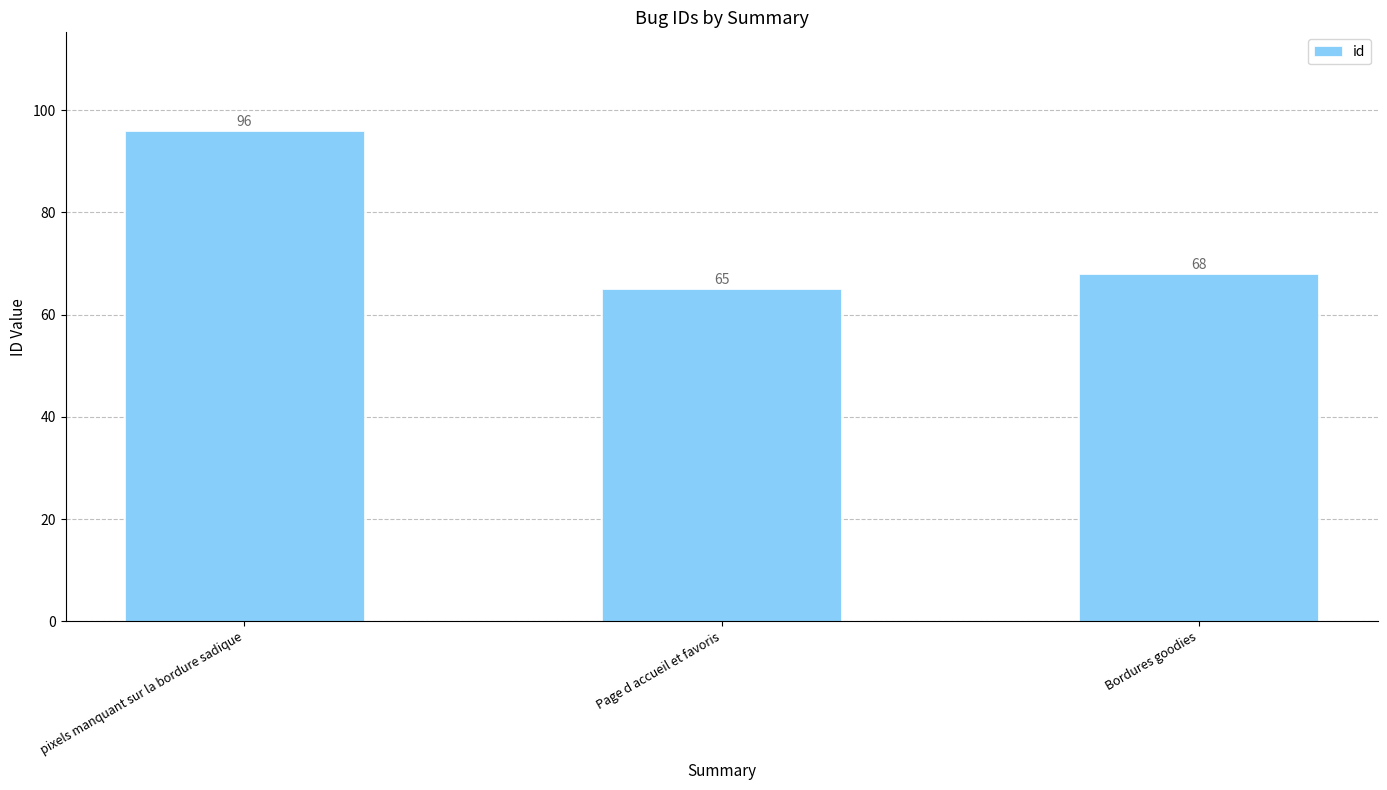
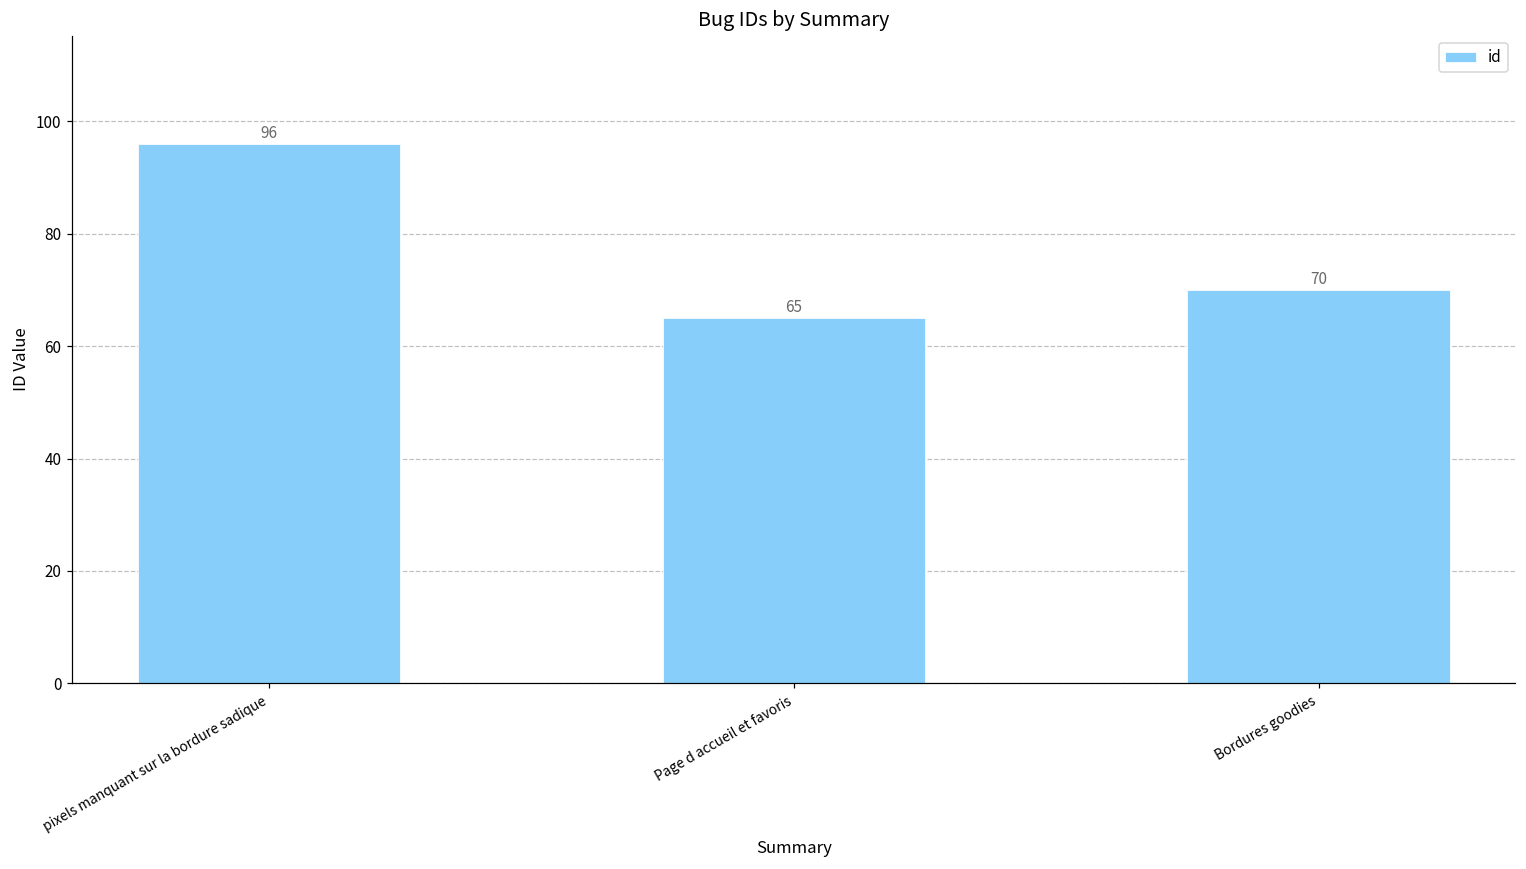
  {
    "pixels manquant sur la bordure sadique": 96,
    "Page d accueil et favoris": 65,
-   "Bordures goodies": 68
+   "Bordures goodies": 70
  }
